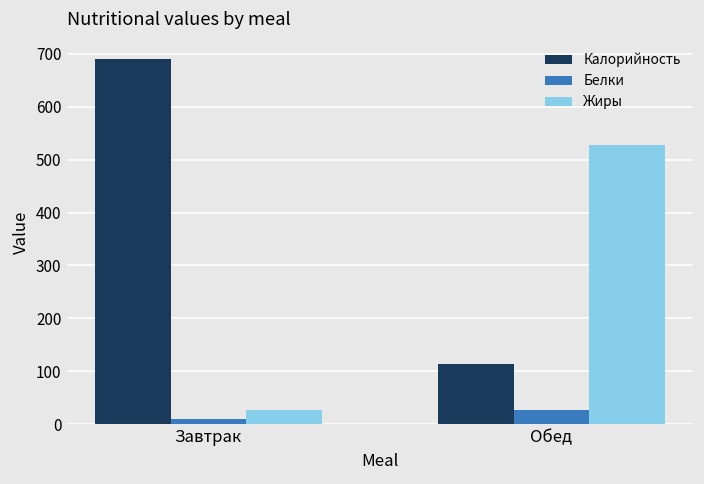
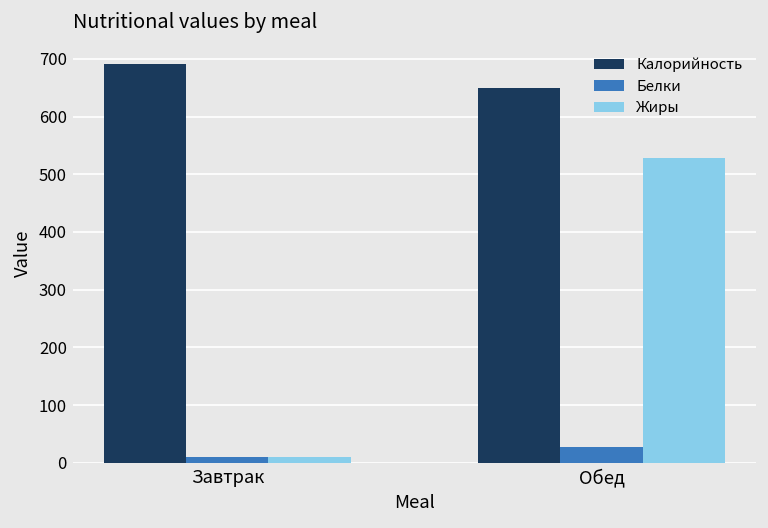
  {
    "Калорийность": {
      "Завтрак": 690,
-     "Обед": 110
+     "Обед": 650
    },
    "Белки": {
      "Завтрак": 10,
      "Обед": 30
    },
    "Жиры": {
-     "Завтрак": 30,
+     "Завтрак": 10,
      "Обед": 530
    }
  }
